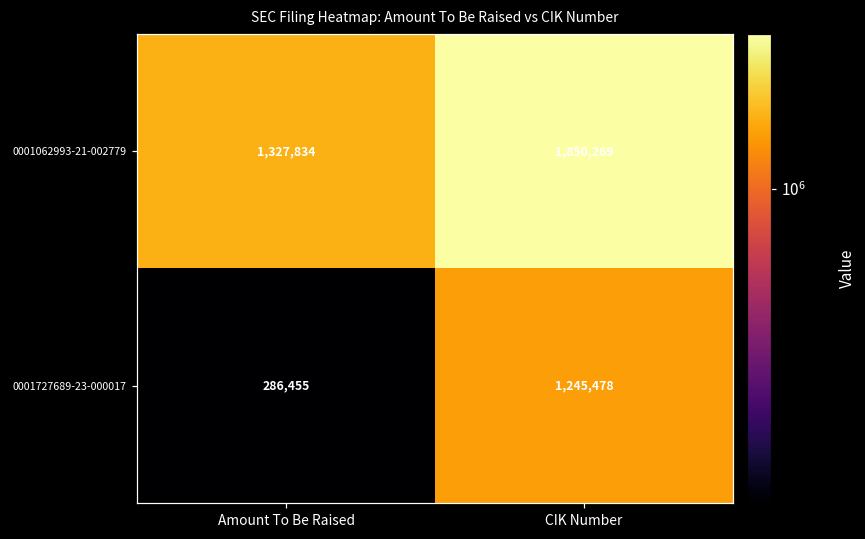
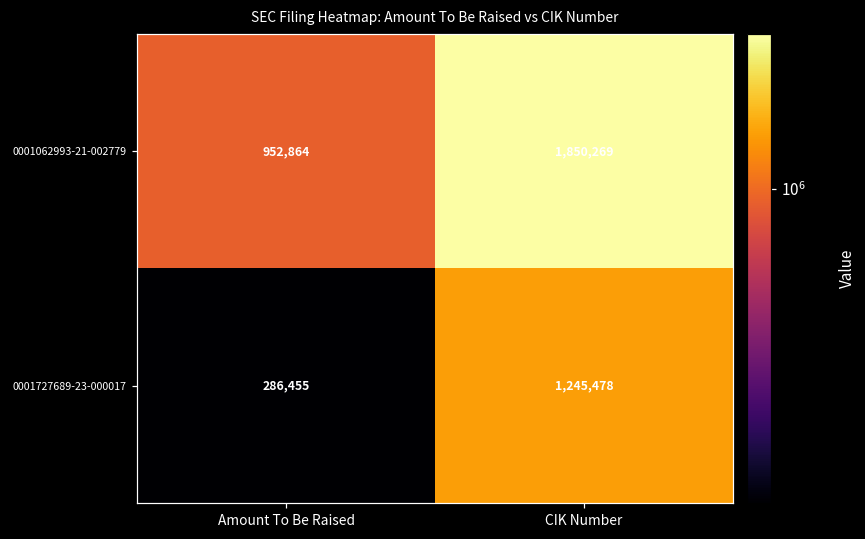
  {
    "0001062993-21-002779": {
-     "Amount To Be Raised": "1,327,834",
+     "Amount To Be Raised": "952,864",
      "CIK Number": "1,850,269"
    },
    "0001727689-23-000017": {
      "Amount To Be Raised": "286,455",
      "CIK Number": "1,245,478"
    }
  }
